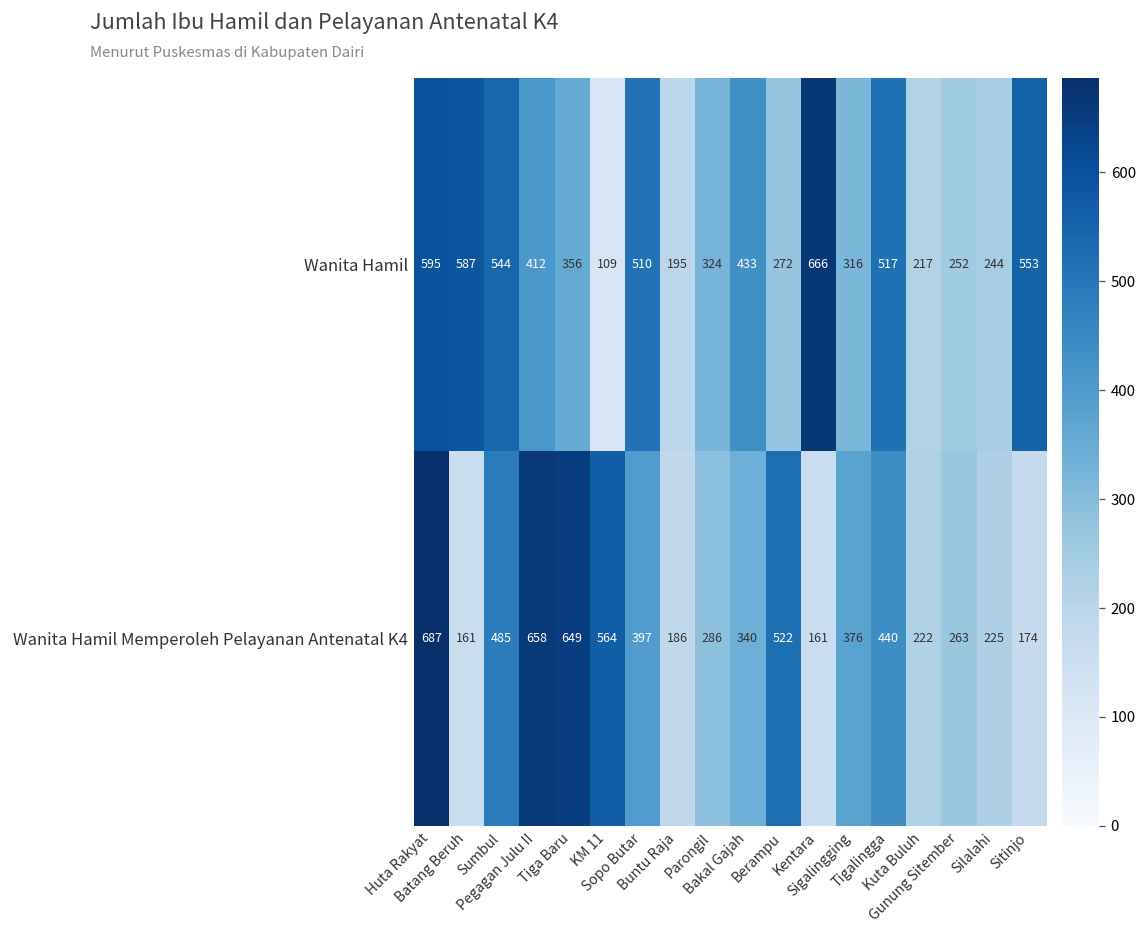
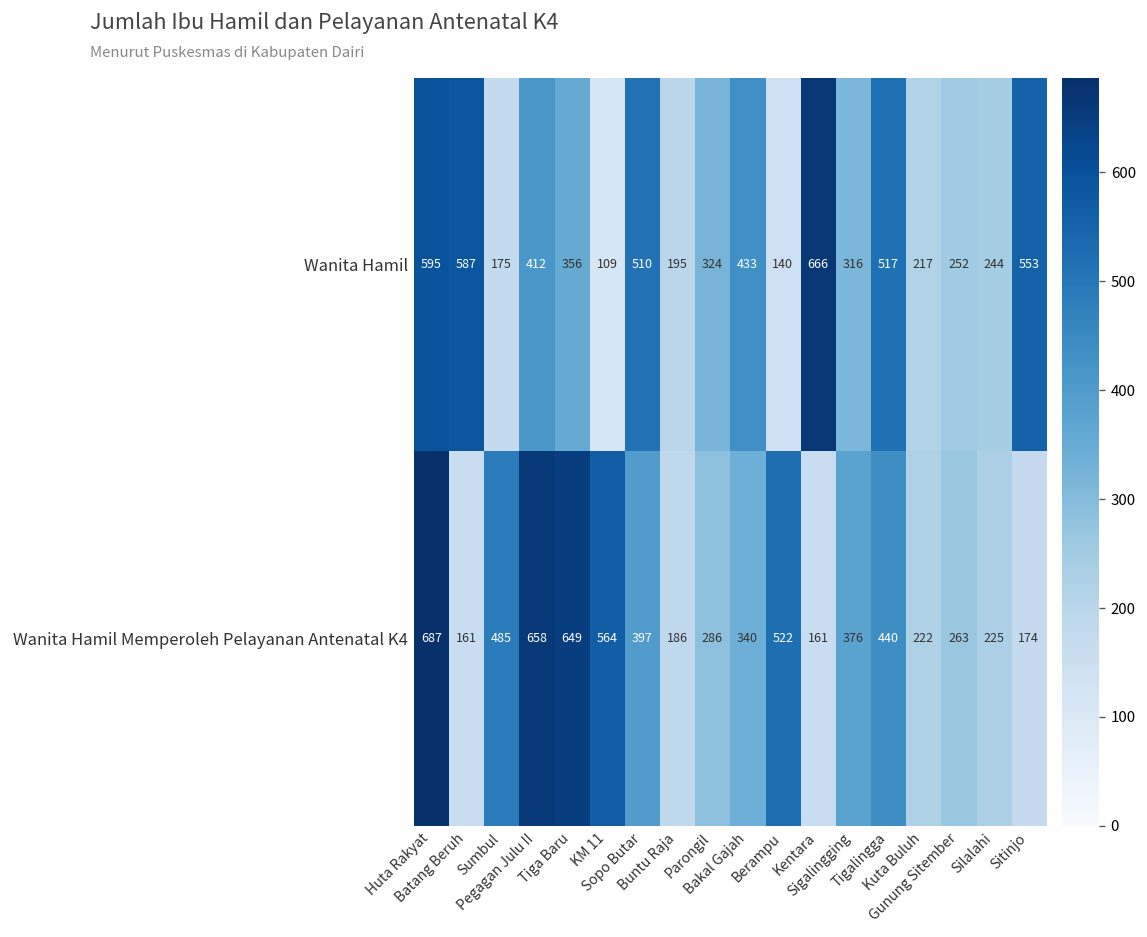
  {
    "Wanita Hamil": {
      "Huta Rakyat": 595,
      "Batang Beruh": 587,
-     "Sumbul": 544,
+     "Sumbul": 175,
      "Pegagan Julu II": 412,
      "Tiga Baru": 356,
      "KM 11": 109,
      "Sopo Butar": 510,
      "Buntu Raja": 195,
      "Parongil": 324,
      "Bakal Gajah": 433,
-     "Berampu": 272,
+     "Berampu": 140,
      "Kentara": 666,
      "Sigalingging": 316,
      "Tigalingga": 517,
      "Kuta Buluh": 217,
      "Gunung Sitember": 252,
      "Silalahi": 244,
      "Sitinjo": 553
    },
    "Wanita Hamil Memperoleh Pelayanan Antenatal K4": {
      "Huta Rakyat": 687,
      "Batang Beruh": 161,
      "Sumbul": 485,
      "Pegagan Julu II": 658,
      "Tiga Baru": 649,
      "KM 11": 564,
      "Sopo Butar": 397,
      "Buntu Raja": 186,
      "Parongil": 286,
      "Bakal Gajah": 340,
      "Berampu": 522,
      "Kentara": 161,
      "Sigalingging": 376,
      "Tigalingga": 440,
      "Kuta Buluh": 222,
      "Gunung Sitember": 263,
      "Silalahi": 225,
      "Sitinjo": 174
    }
  }
